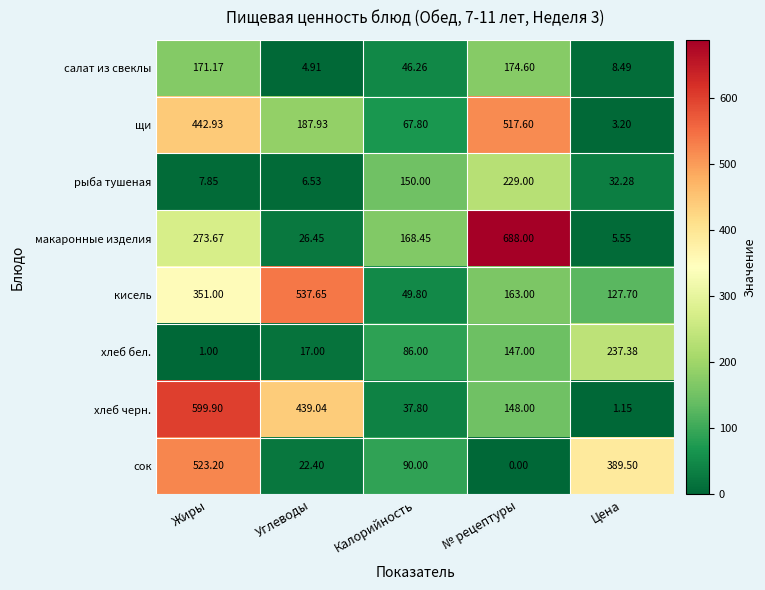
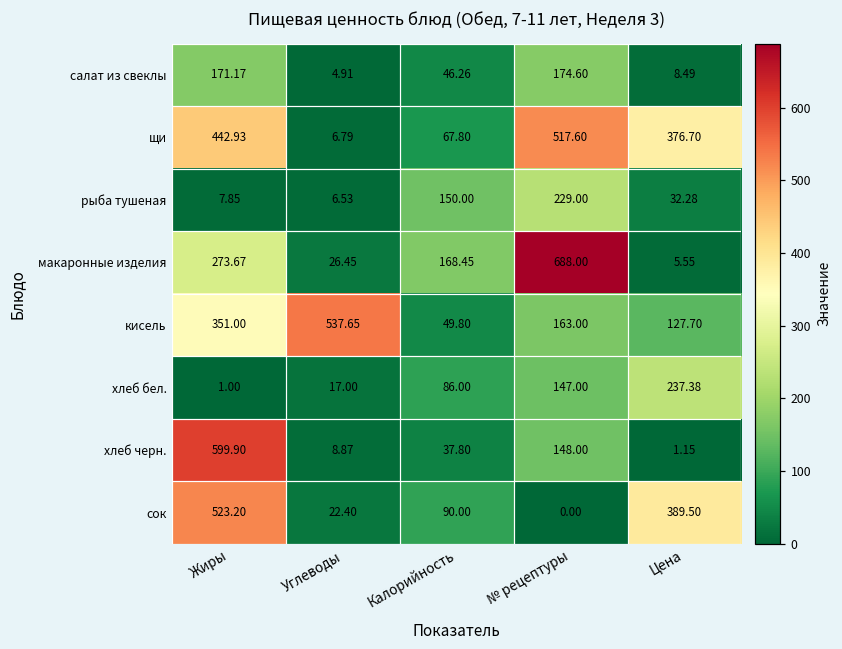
  {
    "салат из свеклы": {
      "Жиры": 171.17,
      "Углеводы": 4.91,
      "Калорийность": 46.26,
      "№ рецептуры": 174.60,
      "Цена": 8.49
    },
    "щи": {
      "Жиры": 442.93,
-     "Углеводы": 187.93,
+     "Углеводы": 6.79,
      "Калорийность": 67.80,
      "№ рецептуры": 517.60,
-     "Цена": 3.20
+     "Цена": 376.70
    },
    "рыба тушеная": {
      "Жиры": 7.85,
      "Углеводы": 6.53,
      "Калорийность": 150.00,
      "№ рецептуры": 229.00,
      "Цена": 32.28
    },
    "макаронные изделия": {
      "Жиры": 273.67,
      "Углеводы": 26.45,
      "Калорийность": 168.45,
      "№ рецептуры": 688.00,
      "Цена": 5.55
    },
    "кисель": {
      "Жиры": 351.00,
      "Углеводы": 537.65,
      "Калорийность": 49.80,
      "№ рецептуры": 163.00,
      "Цена": 127.70
    },
    "хлеб бел.": {
      "Жиры": 1.00,
      "Углеводы": 17.00,
      "Калорийность": 86.00,
      "№ рецептуры": 147.00,
      "Цена": 237.38
    },
    "хлеб черн.": {
      "Жиры": 599.90,
-     "Углеводы": 439.04,
+     "Углеводы": 8.87,
      "Калорийность": 37.80,
      "№ рецептуры": 148.00,
      "Цена": 1.15
    },
    "сок": {
      "Жиры": 523.20,
      "Углеводы": 22.40,
      "Калорийность": 90.00,
      "№ рецептуры": 0.00,
      "Цена": 389.50
    }
  }
